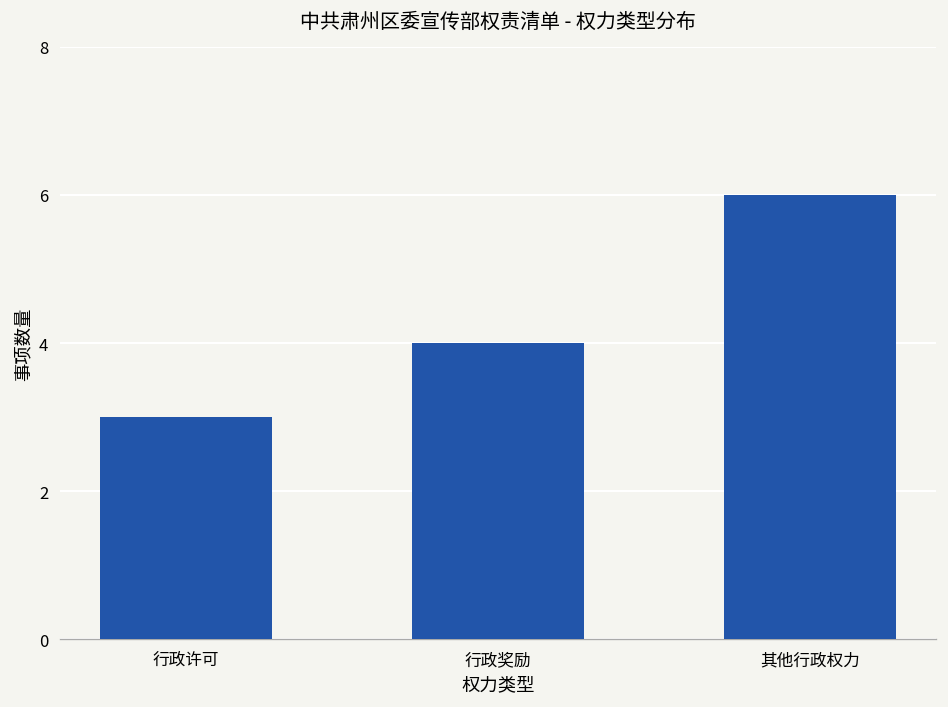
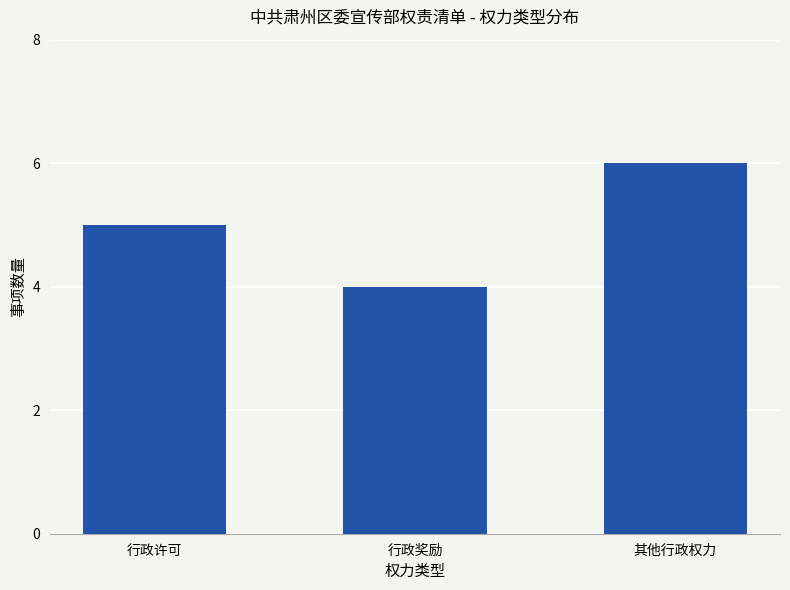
  {
-   "行政许可": 3,
+   "行政许可": 5,
    "行政奖励": 4,
    "其他行政权力": 6
  }
